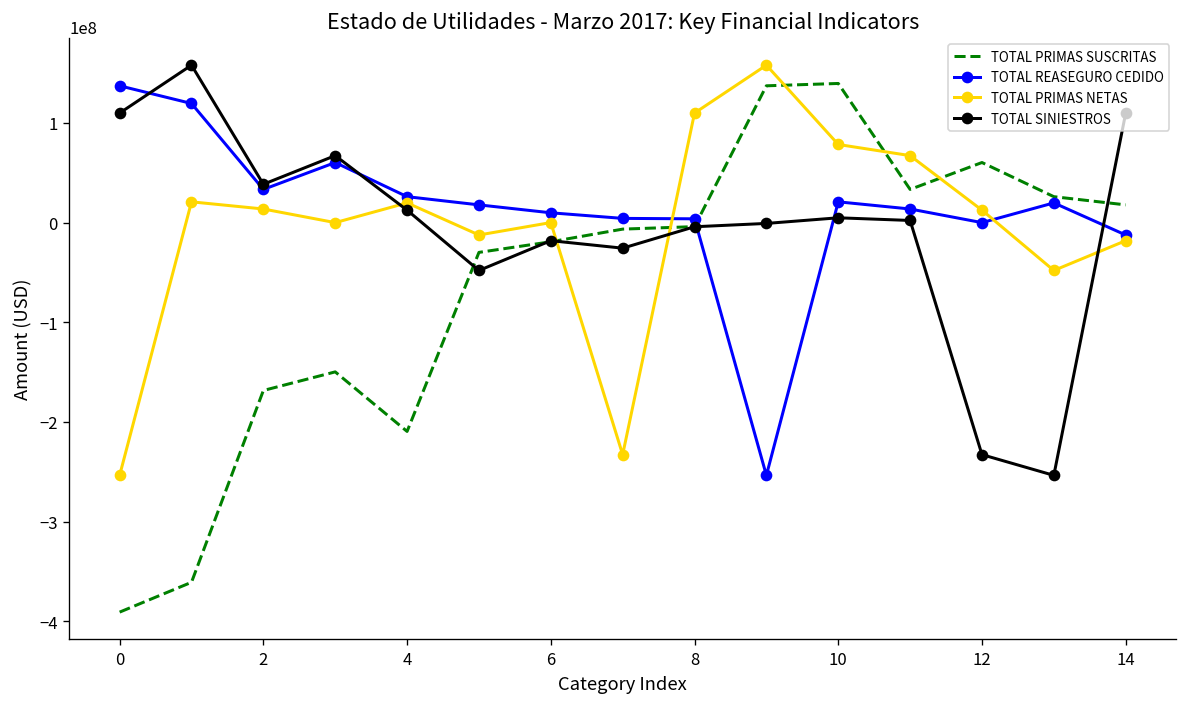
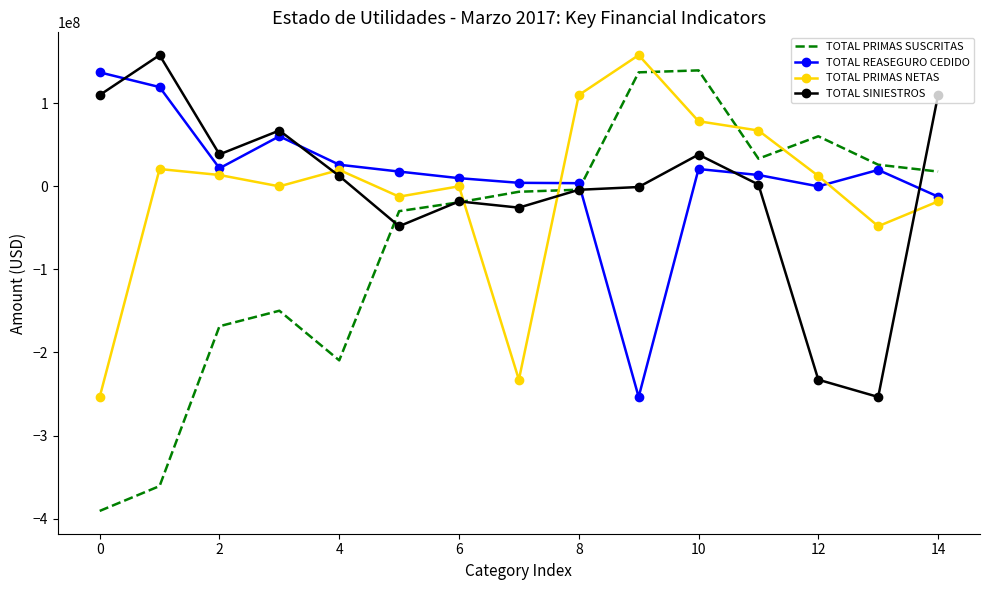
  {
    "TOTAL PRIMAS SUSCRITAS": {
      "0": -390000000,
      "2": -170000000,
      "4": -210000000,
      "10": 140000000,
      "12": 60000000,
      "14": 20000000
    },
    "TOTAL REASEGURO CEDIDO": {
      "0": 140000000,
-     "2": 30000000,
+     "2": 20000000,
      "4": 30000000,
      "6": 10000000,
      "8": 0,
      "10": 20000000,
      "12": 0,
      "14": -10000000
    },
    "TOTAL PRIMAS NETAS": {
      "0": -250000000,
      "2": 10000000,
      "4": 20000000,
      "6": 0,
      "8": 110000000,
      "10": 80000000,
      "12": 10000000,
      "14": -20000000
    },
    "TOTAL SINIESTROS": {
      "0": 110000000,
      "2": 40000000,
      "4": 10000000,
-     "10": 0,
+     "10": 40000000,
      "12": -230000000
    }
  }
